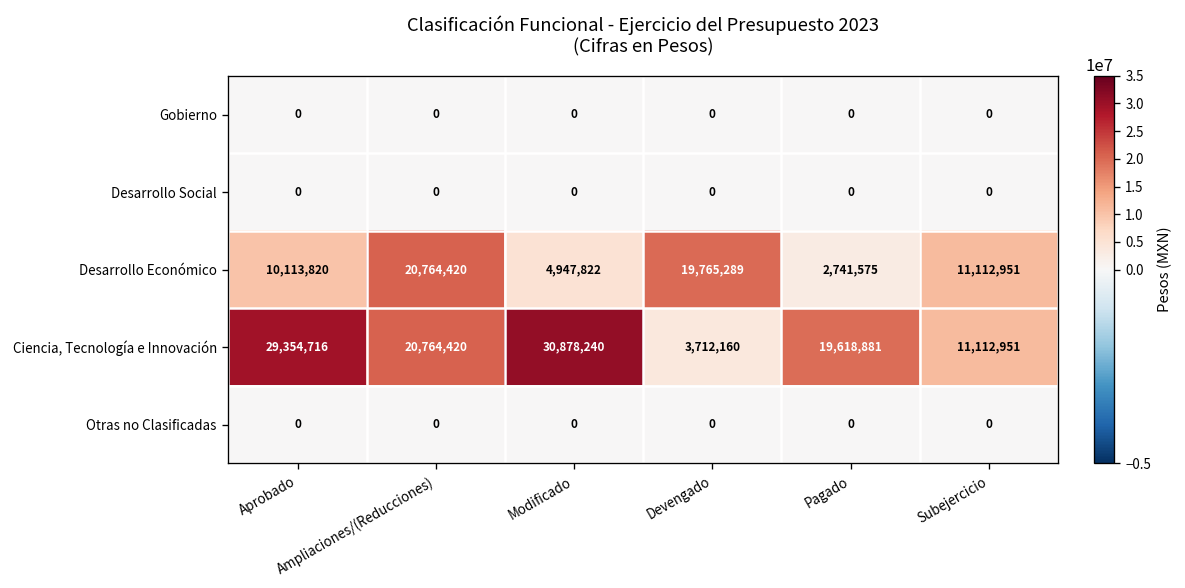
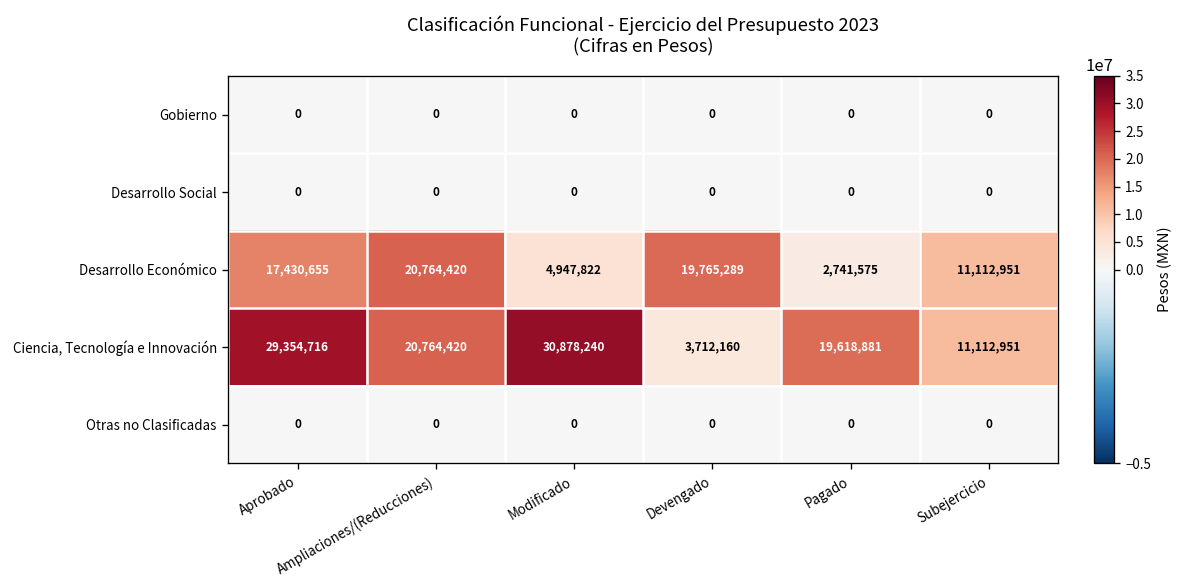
  {
    "Gobierno": {
      "Aprobado": "0",
      "Ampliaciones/(Reducciones)": "0",
      "Modificado": "0",
      "Devengado": "0",
      "Pagado": "0",
      "Subejercicio": "0"
    },
    "Desarrollo Social": {
      "Aprobado": "0",
      "Ampliaciones/(Reducciones)": "0",
      "Modificado": "0",
      "Devengado": "0",
      "Pagado": "0",
      "Subejercicio": "0"
    },
    "Desarrollo Económico": {
-     "Aprobado": "10,113,820",
+     "Aprobado": "17,430,655",
      "Ampliaciones/(Reducciones)": "20,764,420",
      "Modificado": "4,947,822",
      "Devengado": "19,765,289",
      "Pagado": "2,741,575",
      "Subejercicio": "11,112,951"
    },
    "Ciencia, Tecnología e Innovación": {
      "Aprobado": "29,354,716",
      "Ampliaciones/(Reducciones)": "20,764,420",
      "Modificado": "30,878,240",
      "Devengado": "3,712,160",
      "Pagado": "19,618,881",
      "Subejercicio": "11,112,951"
    },
    "Otras no Clasificadas": {
      "Aprobado": "0",
      "Ampliaciones/(Reducciones)": "0",
      "Modificado": "0",
      "Devengado": "0",
      "Pagado": "0",
      "Subejercicio": "0"
    }
  }
